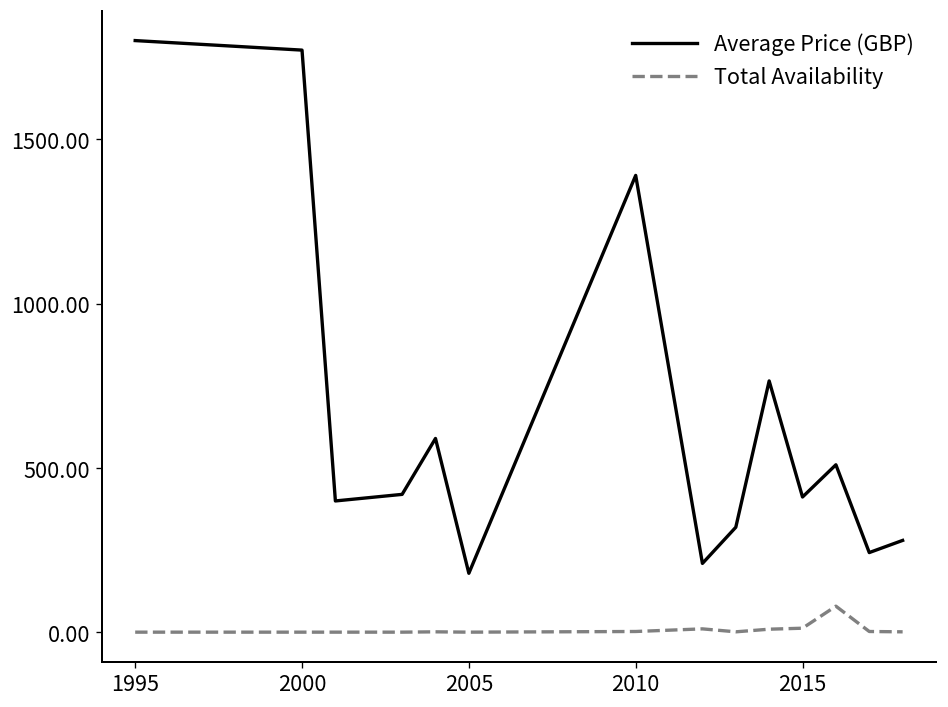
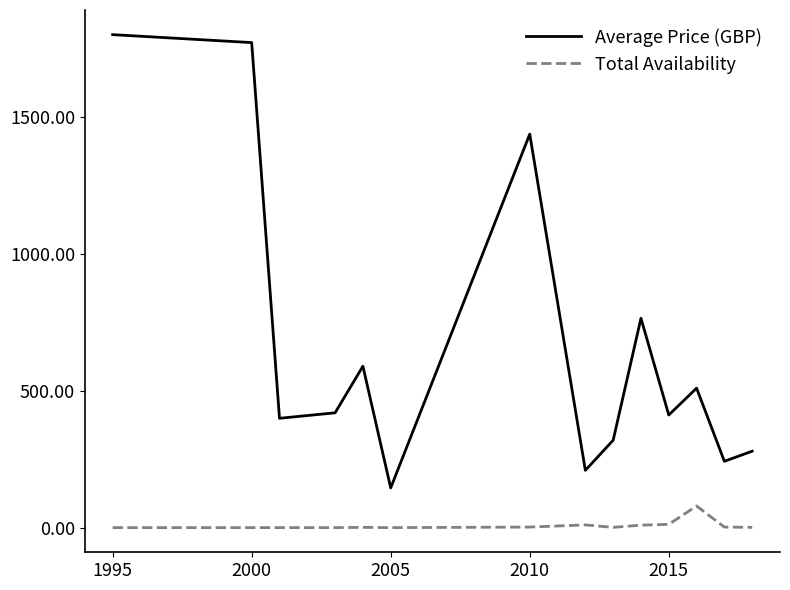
  {
    "Average Price (GBP)": {
      "1995": 1800,
      "2000": 1770,
-     "2005": 180,
-     "2010": 1390,
+     "2005": 150,
+     "2010": 1440,
      "2015": 410
    },
    "Total Availability": {
      "1995": 0,
      "2000": 0,
      "2005": 0,
      "2010": 0,
      "2015": 10
    }
  }
